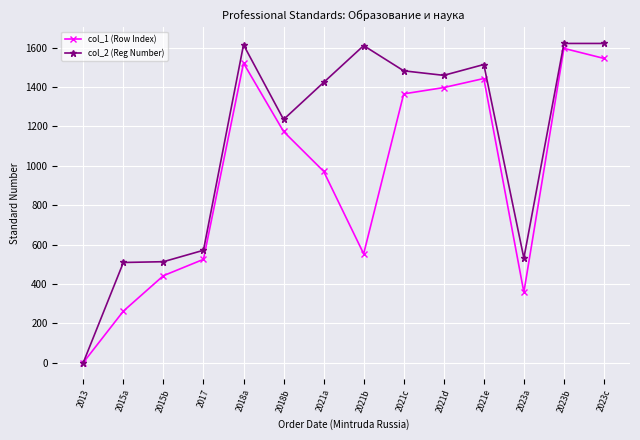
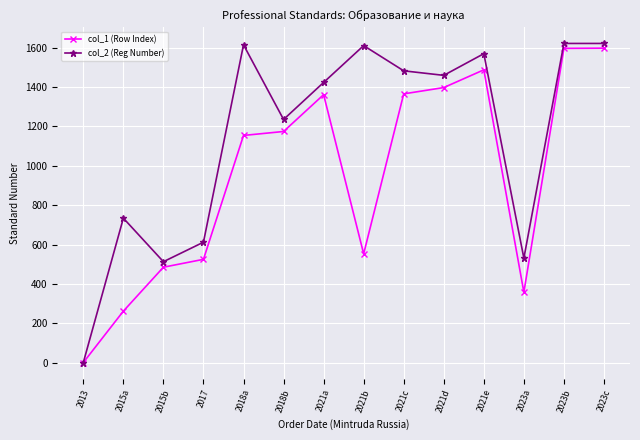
  {
    "col_1 (Row Index)": {
      "2015a": 260,
-     "2015b": 440,
+     "2015b": 490,
      "2017": 530,
-     "2018a": 1520,
+     "2018a": 1150,
      "2018b": 1170,
-     "2021a": 970,
+     "2021a": 1360,
      "2021b": 550,
      "2021c": 1370,
      "2021d": 1400,
-     "2021e": 1440,
+     "2021e": 1490,
      "2023a": 360,
      "2023b": 1600,
-     "2023c": 1550
+     "2023c": 1600
    },
    "col_2 (Reg Number)": {
-     "2015a": 510,
+     "2015a": 730,
      "2015b": 510,
-     "2017": 570,
+     "2017": 610,
      "2018a": 1610,
      "2018b": 1240,
      "2021a": 1420,
      "2021b": 1610,
      "2021c": 1480,
      "2021d": 1460,
-     "2021e": 1510,
+     "2021e": 1570,
      "2023a": 530,
      "2023b": 1620,
      "2023c": 1620
    }
  }
